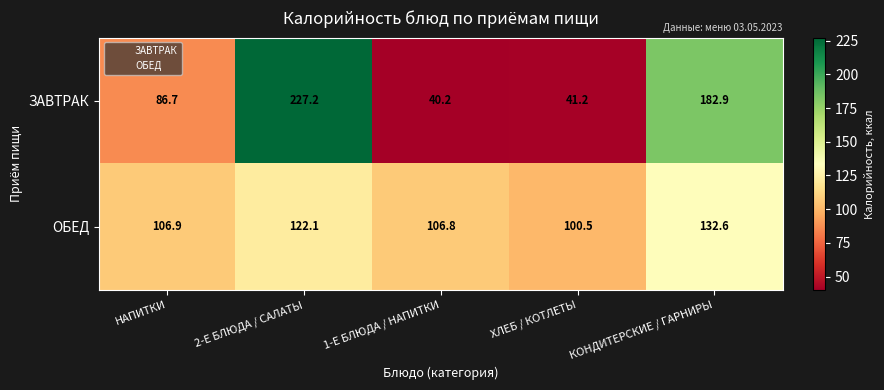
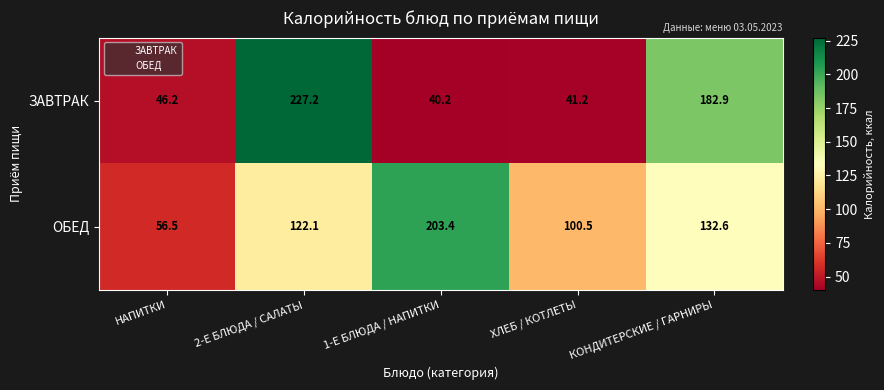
  {
    "ЗАВТРАК": {
-     "НАПИТКИ": 86.7,
+     "НАПИТКИ": 46.2,
      "2-Е БЛЮДА / САЛАТЫ": 227.2,
      "1-Е БЛЮДА / НАПИТКИ": 40.2,
      "ХЛЕБ / КОТЛЕТЫ": 41.2,
      "КОНДИТЕРСКИЕ / ГАРНИРЫ": 182.9
    },
    "ОБЕД": {
-     "НАПИТКИ": 106.9,
+     "НАПИТКИ": 56.5,
      "2-Е БЛЮДА / САЛАТЫ": 122.1,
-     "1-Е БЛЮДА / НАПИТКИ": 106.8,
+     "1-Е БЛЮДА / НАПИТКИ": 203.4,
      "ХЛЕБ / КОТЛЕТЫ": 100.5,
      "КОНДИТЕРСКИЕ / ГАРНИРЫ": 132.6
    }
  }
